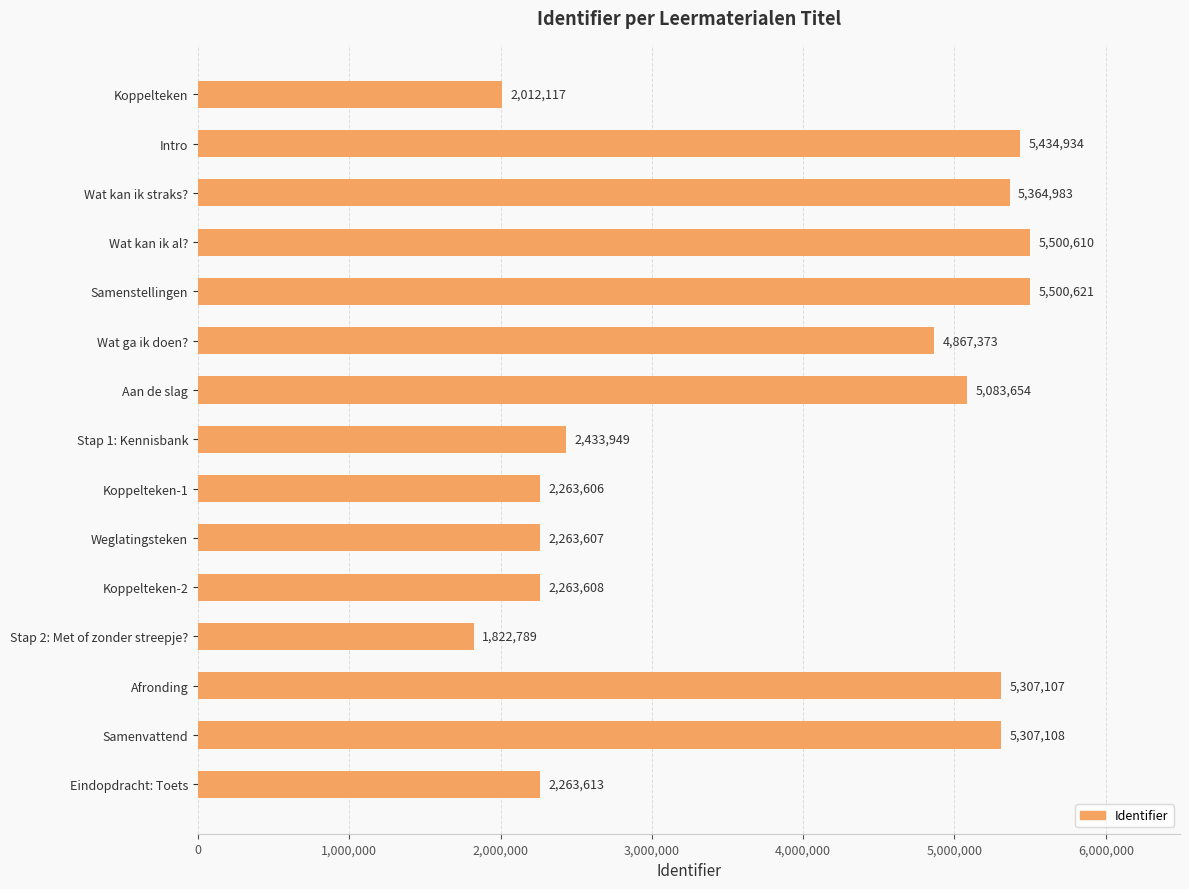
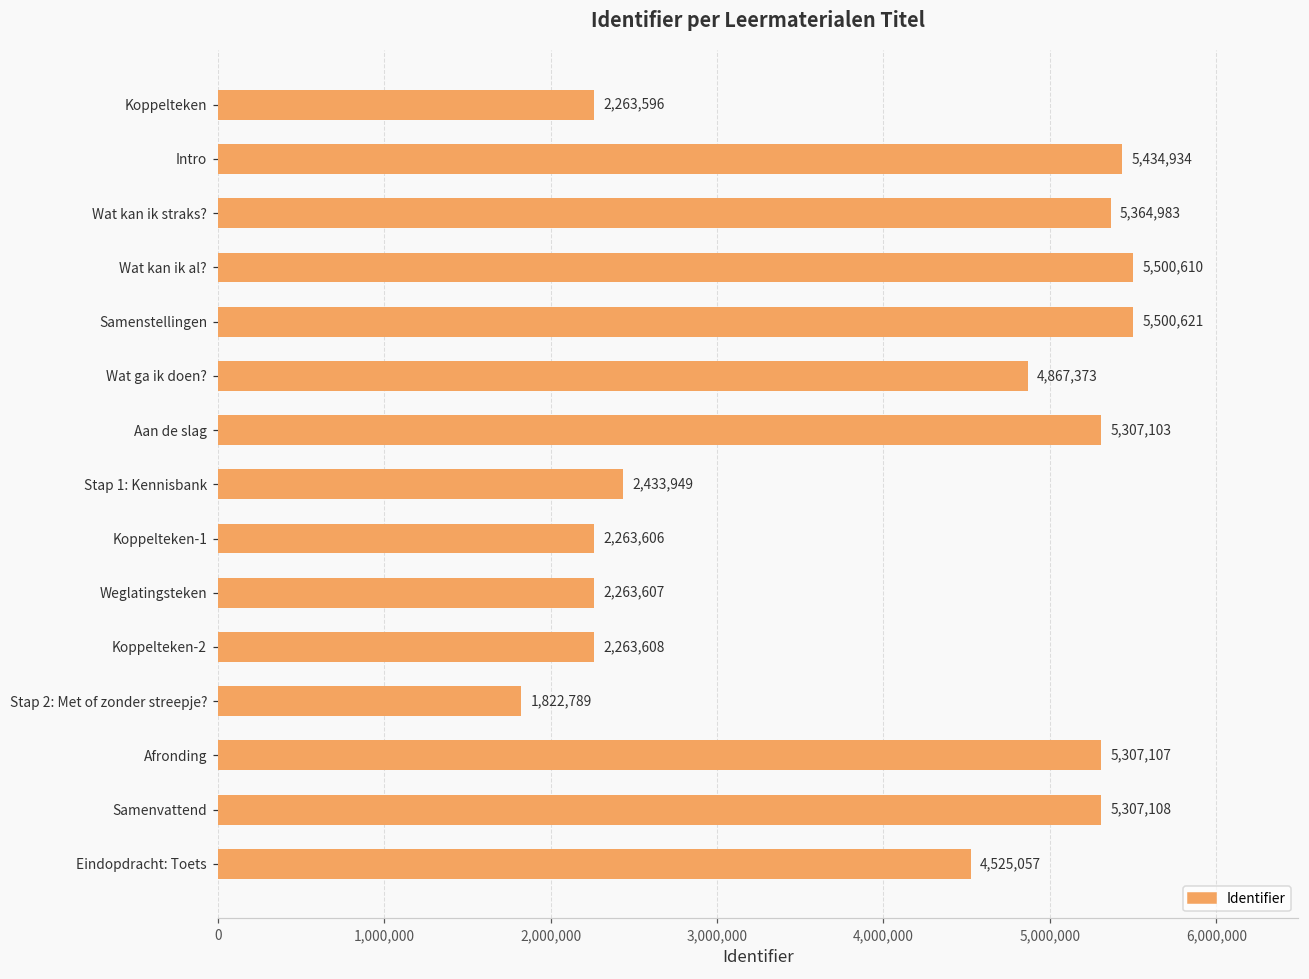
  {
-   "Koppelteken": "2,012,117",
+   "Koppelteken": "2,263,596",
    "Intro": "5,434,934",
    "Wat kan ik straks?": "5,364,983",
    "Wat kan ik al?": "5,500,610",
    "Samenstellingen": "5,500,621",
    "Wat ga ik doen?": "4,867,373",
-   "Aan de slag": "5,083,654",
+   "Aan de slag": "5,307,103",
    "Stap 1: Kennisbank": "2,433,949",
    "Koppelteken-1": "2,263,606",
    "Weglatingsteken": "2,263,607",
    "Koppelteken-2": "2,263,608",
    "Stap 2: Met of zonder streepje?": "1,822,789",
    "Afronding": "5,307,107",
    "Samenvattend": "5,307,108",
-   "Eindopdracht: Toets": "2,263,613"
+   "Eindopdracht: Toets": "4,525,057"
  }
